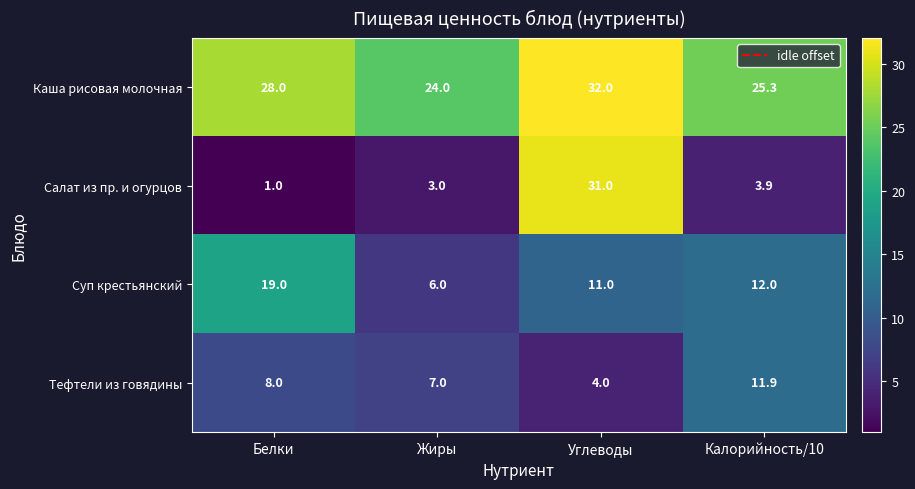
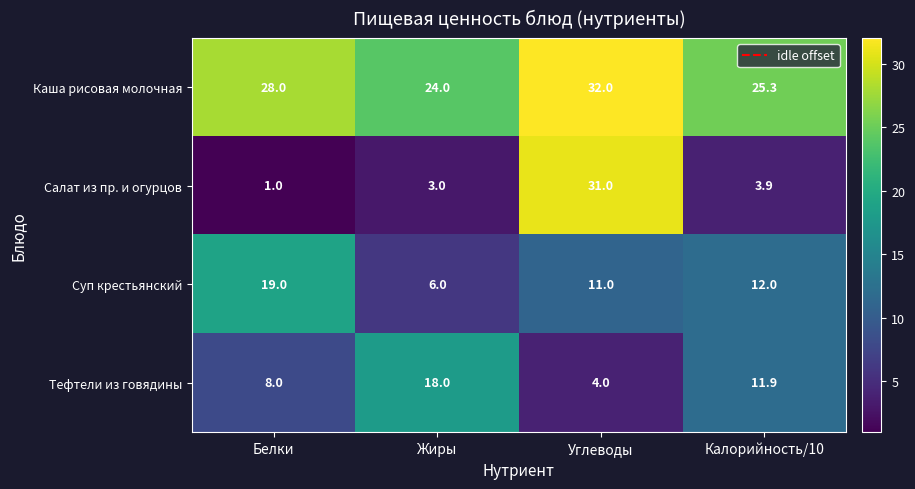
  {
    "Каша рисовая молочная": {
      "Белки": 28.0,
      "Жиры": 24.0,
      "Углеводы": 32.0,
      "Калорийность/10": 25.3
    },
    "Салат из пр. и огурцов": {
      "Белки": 1.0,
      "Жиры": 3.0,
      "Углеводы": 31.0,
      "Калорийность/10": 3.9
    },
    "Суп крестьянский": {
      "Белки": 19.0,
      "Жиры": 6.0,
      "Углеводы": 11.0,
      "Калорийность/10": 12.0
    },
    "Тефтели из говядины": {
      "Белки": 8.0,
-     "Жиры": 7.0,
+     "Жиры": 18.0,
      "Углеводы": 4.0,
      "Калорийность/10": 11.9
    }
  }
